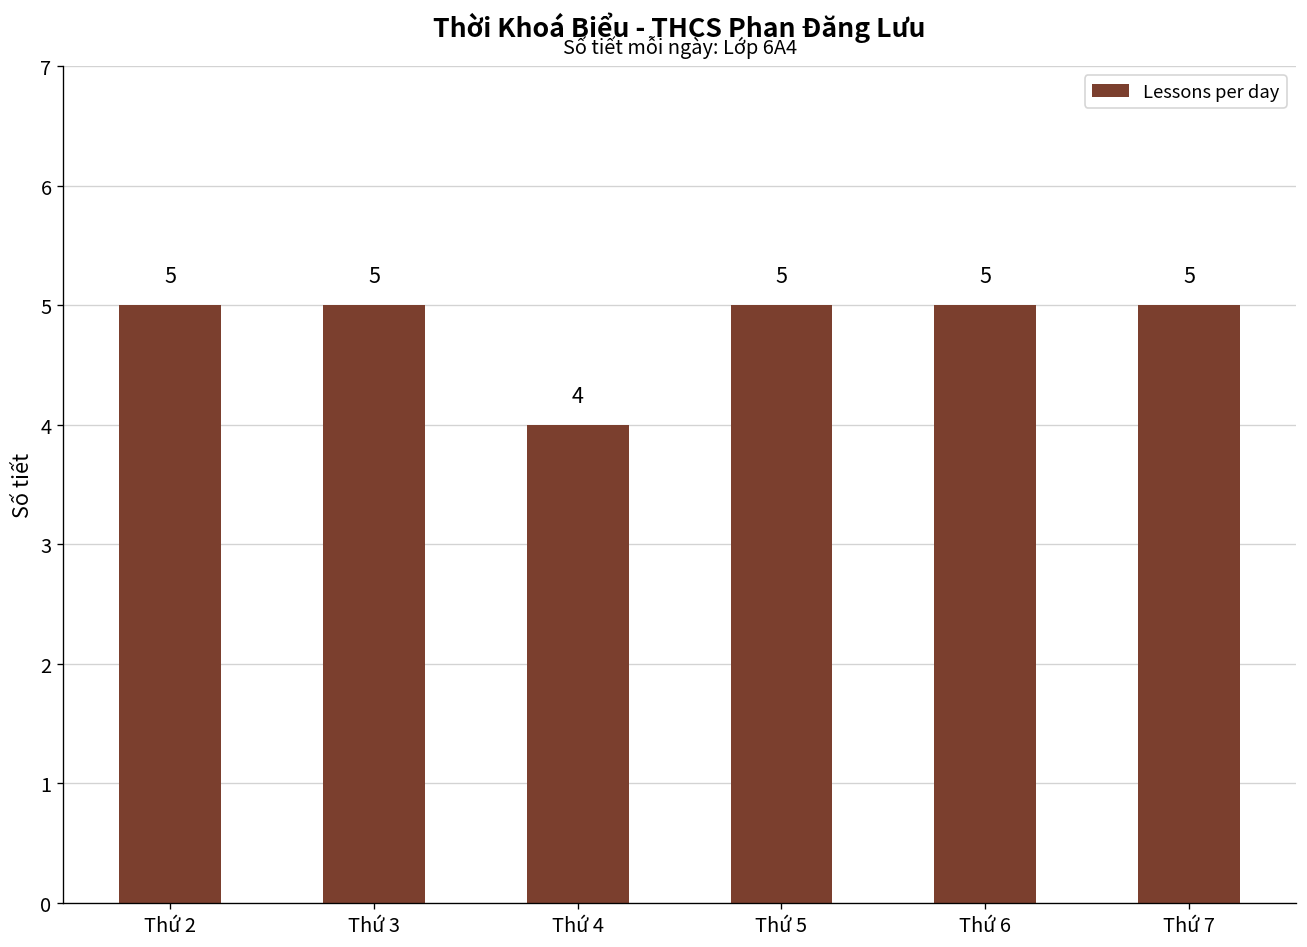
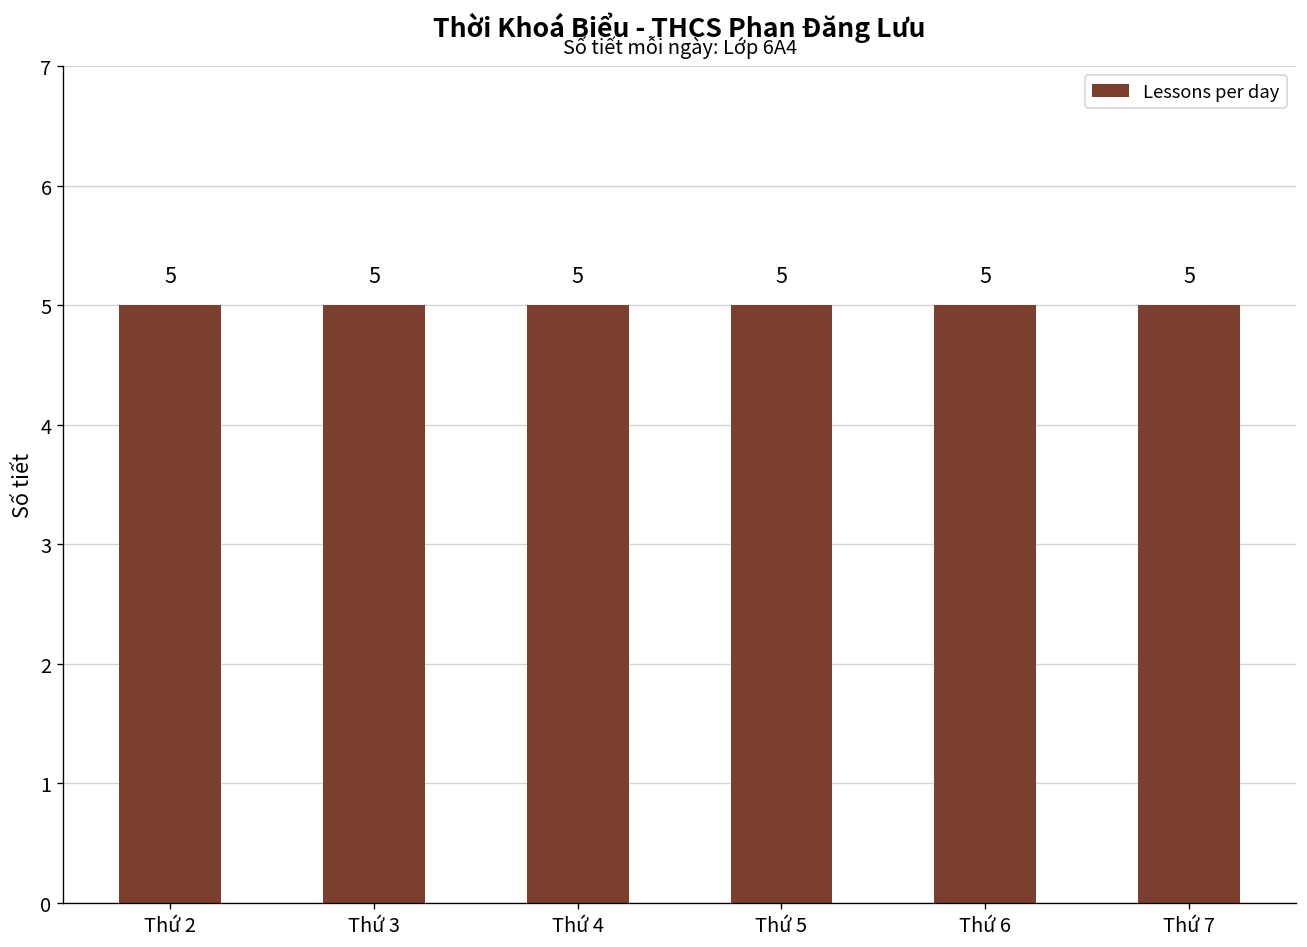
  {
    "Thứ 2": 5,
    "Thứ 3": 5,
-   "Thứ 4": 4,
+   "Thứ 4": 5,
    "Thứ 5": 5,
    "Thứ 6": 5,
    "Thứ 7": 5
  }
